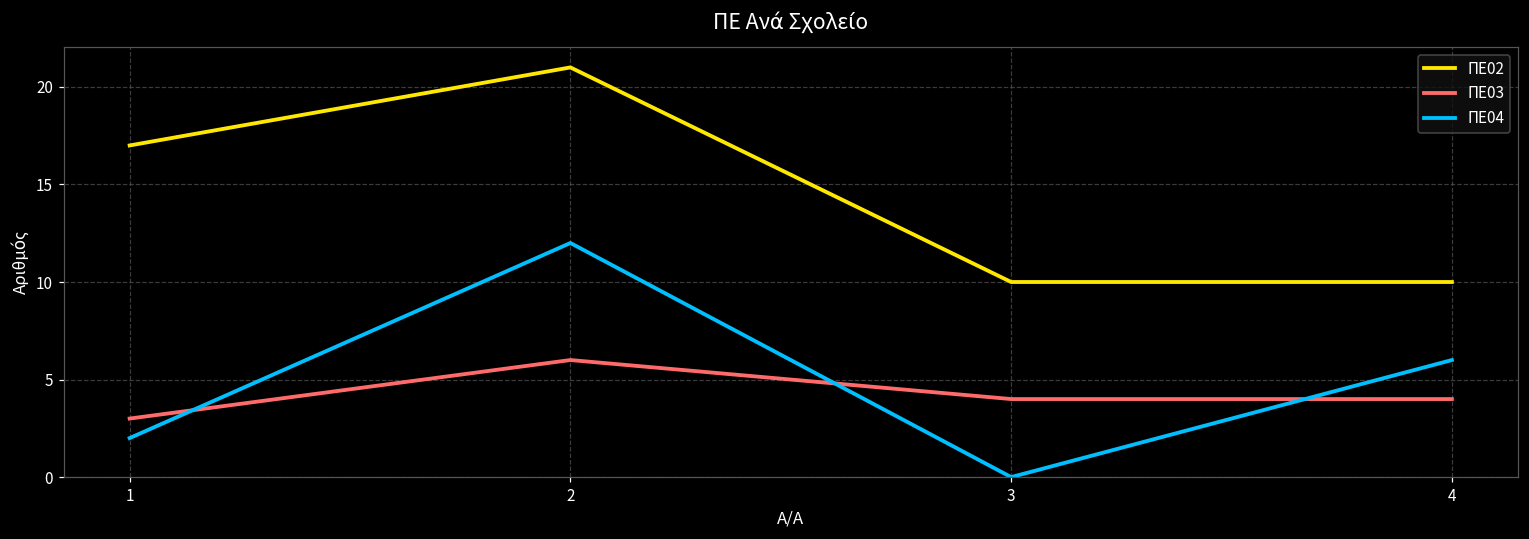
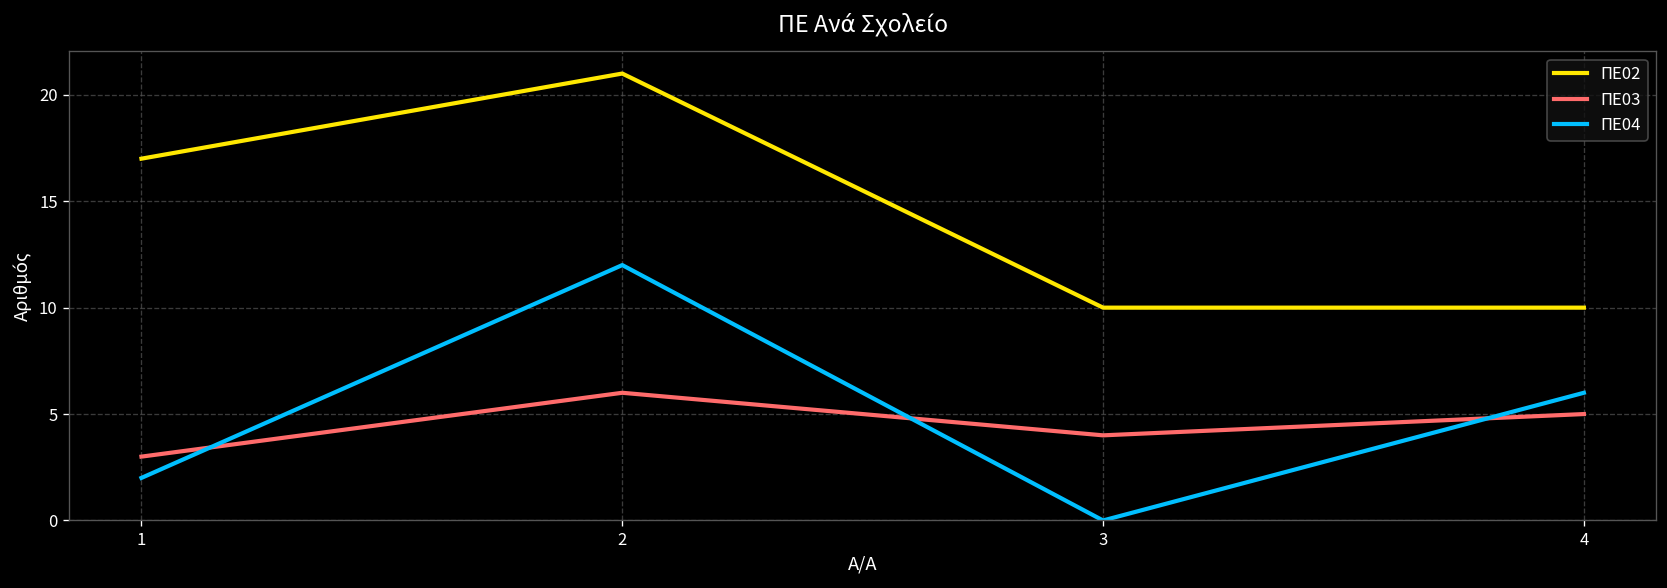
  {
    "ΠΕ02": {
      "1": 17,
      "2": 21,
      "3": 10,
      "4": 10
    },
    "ΠΕ03": {
      "1": 3,
      "2": 6,
      "3": 4,
-     "4": 4
+     "4": 5
    },
    "ΠΕ04": {
      "1": 2,
      "2": 12,
      "3": 0,
      "4": 6
    }
  }
